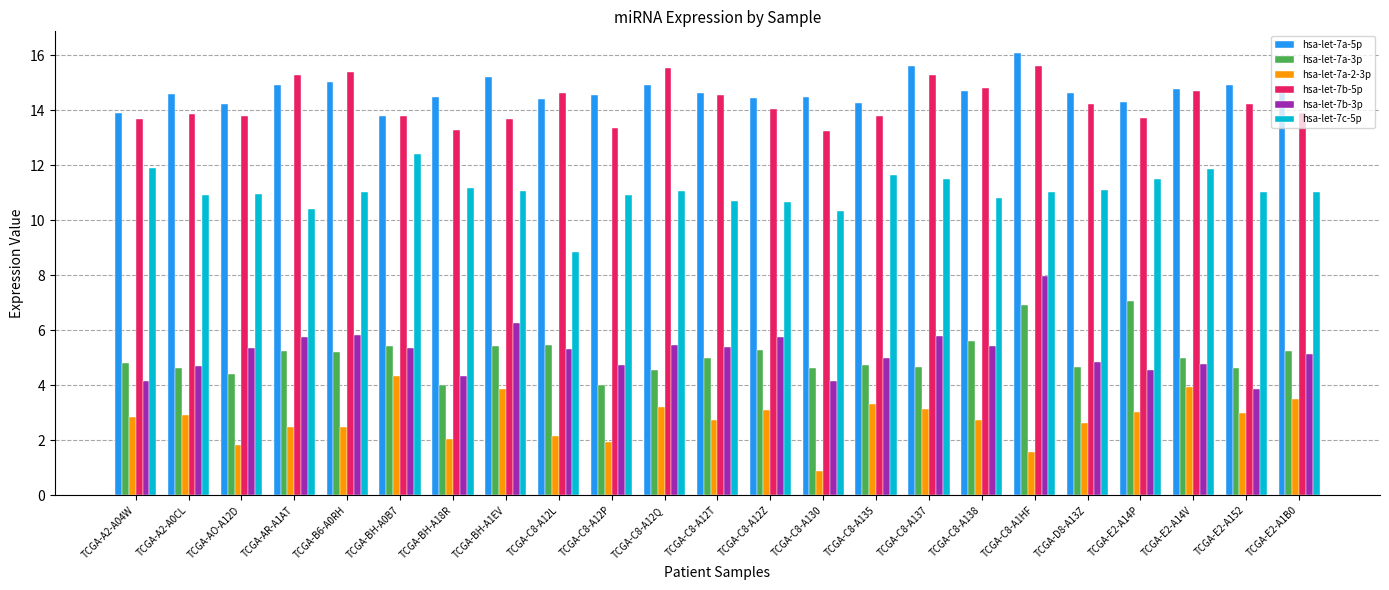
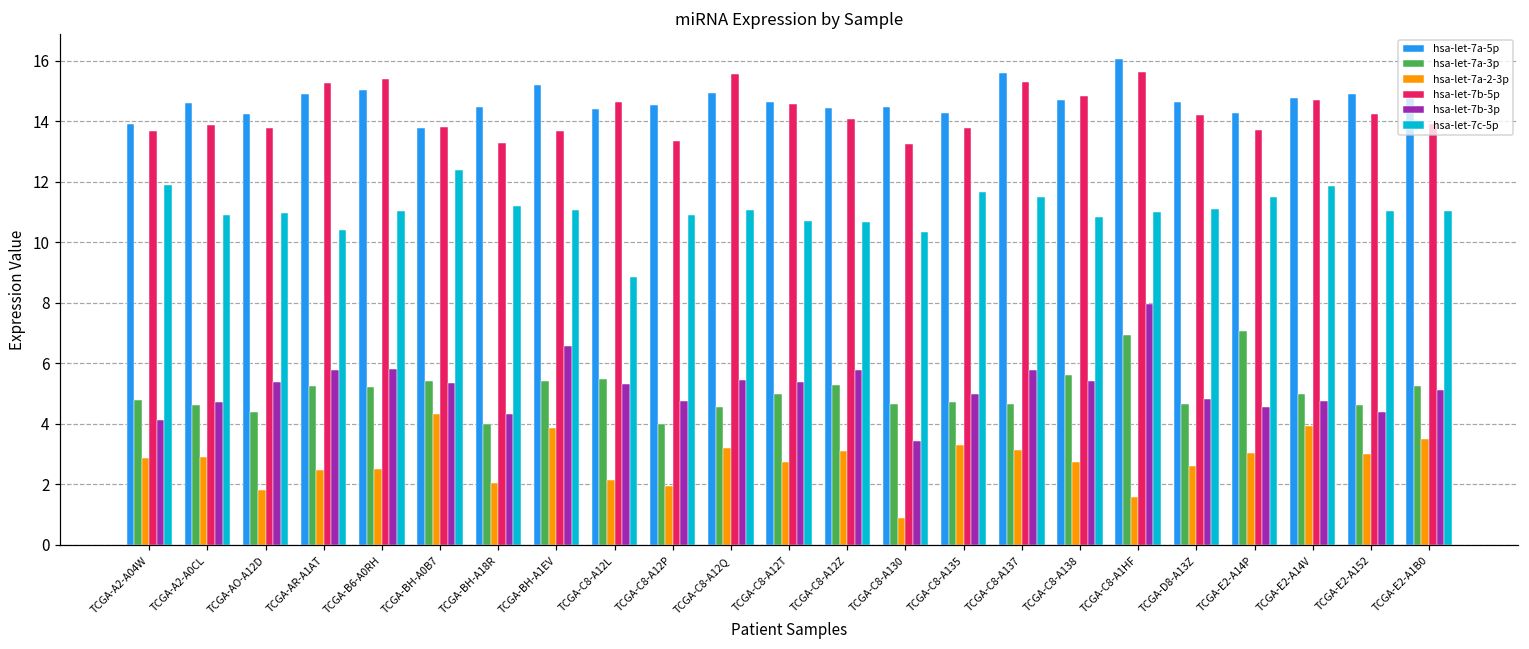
  {
    "hsa-let-7a-3p": {
      "TCGA-A2-A04W": 4.8,
      "TCGA-A2-A0CL": 4.6,
      "TCGA-AO-A12D": 4.4,
      "TCGA-AR-A1AT": 5.2,
      "TCGA-B6-A0RH": 5.2,
      "TCGA-BH-A0B7": 5.4,
      "TCGA-BH-A18R": 4.0,
      "TCGA-BH-A1EV": 5.4,
      "TCGA-C8-A12L": 5.5,
      "TCGA-C8-A12P": 4.0,
      "TCGA-C8-A12Q": 4.5,
      "TCGA-C8-A12T": 5.0,
      "TCGA-C8-A12Z": 5.3,
      "TCGA-C8-A130": 4.6,
      "TCGA-C8-A135": 4.7,
      "TCGA-C8-A137": 4.7,
      "TCGA-C8-A138": 5.6,
      "TCGA-C8-A1HF": 6.9,
      "TCGA-D8-A13Z": 4.7,
      "TCGA-E2-A14P": 7.1,
      "TCGA-E2-A14V": 5.0,
      "TCGA-E2-A152": 4.6,
      "TCGA-E2-A1B0": 5.2
    },
    "hsa-let-7a-2-3p": {
      "TCGA-A2-A04W": 2.9,
      "TCGA-A2-A0CL": 2.9,
      "TCGA-AO-A12D": 1.8,
      "TCGA-AR-A1AT": 2.5,
      "TCGA-B6-A0RH": 2.5,
      "TCGA-BH-A0B7": 4.3,
      "TCGA-BH-A18R": 2.1,
      "TCGA-BH-A1EV": 3.9,
      "TCGA-C8-A12L": 2.1,
      "TCGA-C8-A12P": 1.9,
      "TCGA-C8-A12Q": 3.2,
      "TCGA-C8-A12T": 2.7,
      "TCGA-C8-A12Z": 3.1,
      "TCGA-C8-A130": 0.9,
      "TCGA-C8-A135": 3.3,
      "TCGA-C8-A137": 3.1,
      "TCGA-C8-A138": 2.7,
      "TCGA-C8-A1HF": 1.6,
      "TCGA-D8-A13Z": 2.6,
      "TCGA-E2-A14P": 3.0,
      "TCGA-E2-A14V": 3.9,
      "TCGA-E2-A152": 3.0,
      "TCGA-E2-A1B0": 3.5
    },
    "hsa-let-7b-5p": {
      "TCGA-A2-A04W": 13.7,
      "TCGA-A2-A0CL": 13.9,
      "TCGA-AO-A12D": 13.8,
      "TCGA-AR-A1AT": 15.3,
      "TCGA-B6-A0RH": 15.4,
      "TCGA-BH-A0B7": 13.8,
      "TCGA-BH-A18R": 13.3,
      "TCGA-BH-A1EV": 13.7,
      "TCGA-C8-A12L": 14.6,
      "TCGA-C8-A12P": 13.4,
      "TCGA-C8-A12Q": 15.6,
      "TCGA-C8-A12T": 14.6,
      "TCGA-C8-A12Z": 14.1,
      "TCGA-C8-A130": 13.2,
      "TCGA-C8-A135": 13.8,
      "TCGA-C8-A137": 15.3,
      "TCGA-C8-A138": 14.8,
      "TCGA-C8-A1HF": 15.6,
      "TCGA-D8-A13Z": 14.2,
      "TCGA-E2-A14P": 13.7,
      "TCGA-E2-A14V": 14.7,
      "TCGA-E2-A152": 14.2
    },
    "hsa-let-7b-3p": {
      "TCGA-A2-A04W": 4.1,
      "TCGA-A2-A0CL": 4.7,
      "TCGA-AO-A12D": 5.4,
      "TCGA-AR-A1AT": 5.8,
      "TCGA-B6-A0RH": 5.8,
      "TCGA-BH-A0B7": 5.3,
      "TCGA-BH-A18R": 4.3,
-     "TCGA-BH-A1EV": 6.3,
+     "TCGA-BH-A1EV": 6.6,
      "TCGA-C8-A12L": 5.3,
      "TCGA-C8-A12P": 4.7,
      "TCGA-C8-A12Q": 5.5,
      "TCGA-C8-A12T": 5.4,
      "TCGA-C8-A12Z": 5.8,
-     "TCGA-C8-A130": 4.2,
+     "TCGA-C8-A130": 3.4,
      "TCGA-C8-A135": 5.0,
      "TCGA-C8-A137": 5.8,
      "TCGA-C8-A138": 5.4,
      "TCGA-C8-A1HF": 8.0,
      "TCGA-D8-A13Z": 4.8,
      "TCGA-E2-A14P": 4.6,
      "TCGA-E2-A14V": 4.8,
-     "TCGA-E2-A152": 3.9,
+     "TCGA-E2-A152": 4.4,
      "TCGA-E2-A1B0": 5.1
    }
  }
